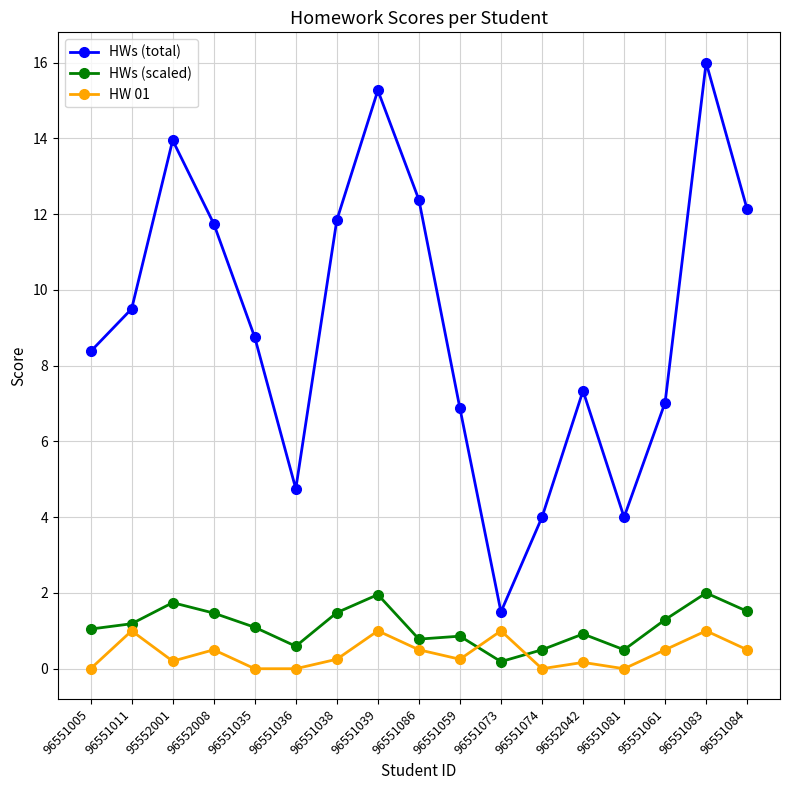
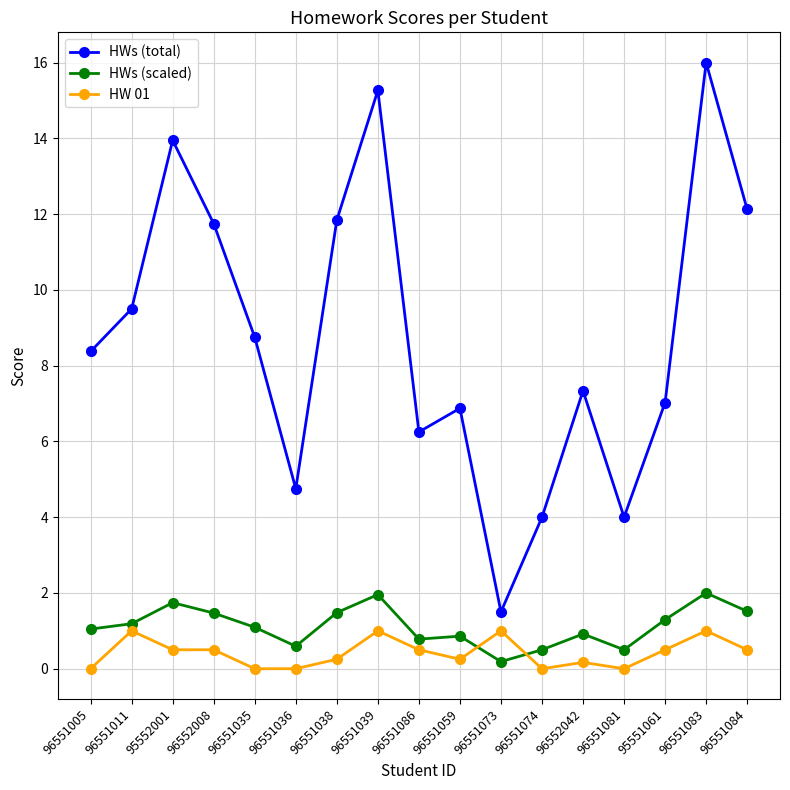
  {
    "HWs (total)": {
      "96551005": 8.4,
      "96551011": 9.5,
      "95552001": 14.0,
      "96552008": 11.8,
      "96551035": 8.8,
      "96551036": 4.8,
      "96551038": 11.8,
      "96551039": 15.3,
-     "96551086": 12.4,
+     "96551086": 6.3,
      "96551059": 6.9,
      "96551073": 1.5,
      "96551074": 4.0,
      "96552042": 7.3,
      "96551081": 4.0,
      "95551061": 7.0,
      "96551083": 16.0,
      "96551084": 12.1
    },
    "HWs (scaled)": {
      "96551005": 1.0,
      "96551011": 1.2,
      "95552001": 1.7,
      "96552008": 1.5,
      "96551035": 1.1,
      "96551036": 0.6,
      "96551038": 1.5,
      "96551039": 2.0,
      "96551086": 0.8,
      "96551059": 0.9,
      "96551073": 0.2,
      "96551074": 0.5,
      "96552042": 0.9,
      "96551081": 0.5,
      "95551061": 1.3,
      "96551083": 2.0,
      "96551084": 1.5
    },
    "HW 01": {
      "96551005": 0.0,
      "96551011": 1.0,
-     "95552001": 0.2,
+     "95552001": 0.5,
      "96552008": 0.5,
      "96551035": 0.0,
      "96551036": 0.0,
      "96551038": 0.3,
      "96551039": 1.0,
      "96551086": 0.5,
      "96551059": 0.3,
      "96551073": 1.0,
      "96551074": 0.0,
      "96552042": 0.2,
      "96551081": 0.0,
      "95551061": 0.5,
      "96551083": 1.0,
      "96551084": 0.5
    }
  }
